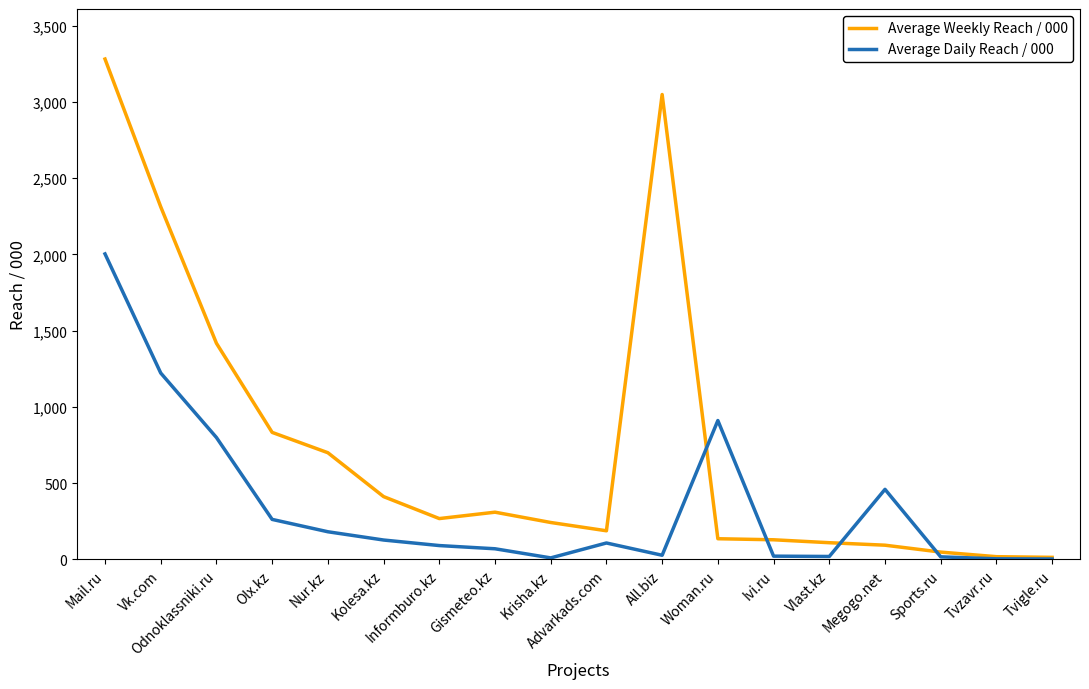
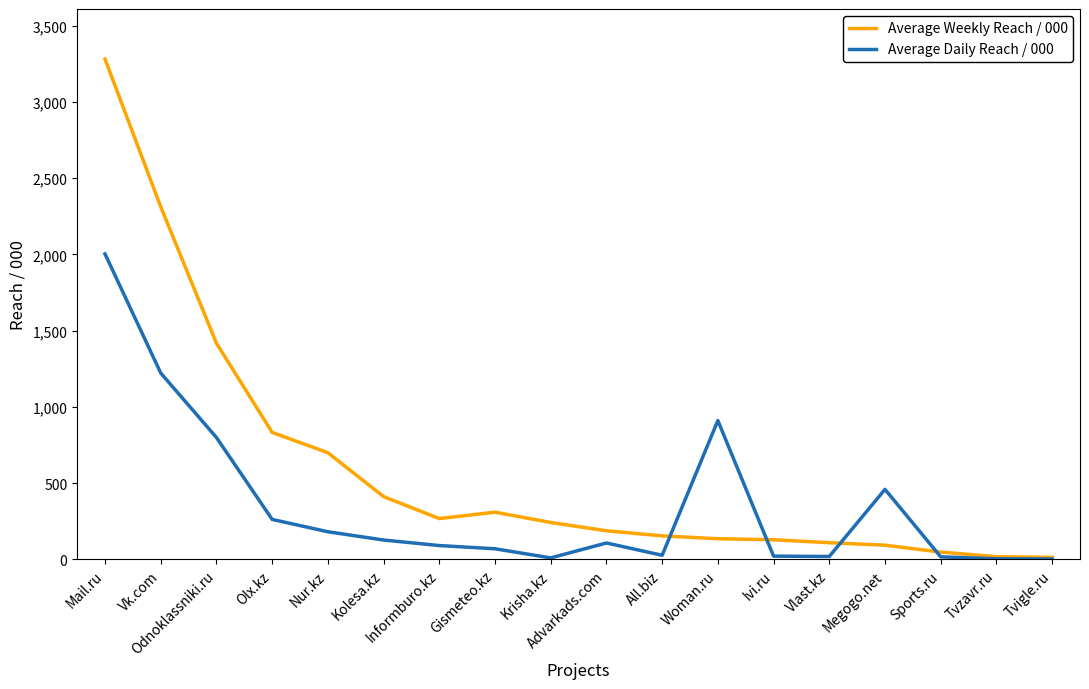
  {
    "Average Weekly Reach / 000": {
      "Mail.ru": "3,280",
      "Vk.com": "2,310",
      "Odnoklassniki.ru": "1,420",
      "Olx.kz": "830",
      "Nur.kz": "700",
      "Kolesa.kz": "410",
      "Informburo.kz": "270",
      "Gismeteo.kz": "310",
      "Krisha.kz": "240",
      "Advarkads.com": "190",
-     "All.biz": "3,050",
+     "All.biz": "150",
      "Woman.ru": "140",
      "Ivi.ru": "130",
      "Vlast.kz": "110",
      "Megogo.net": "90",
      "Sports.ru": "50"
    },
    "Average Daily Reach / 000": {
      "Mail.ru": "2,000",
      "Vk.com": "1,220",
      "Odnoklassniki.ru": "800",
      "Olx.kz": "260",
      "Nur.kz": "180",
      "Kolesa.kz": "130",
      "Informburo.kz": "90",
      "Gismeteo.kz": "70",
      "Krisha.kz": "10",
      "Advarkads.com": "110",
      "All.biz": "30",
      "Woman.ru": "910",
      "Ivi.ru": "20",
      "Vlast.kz": "20",
      "Megogo.net": "460",
      "Sports.ru": "20"
    }
  }
